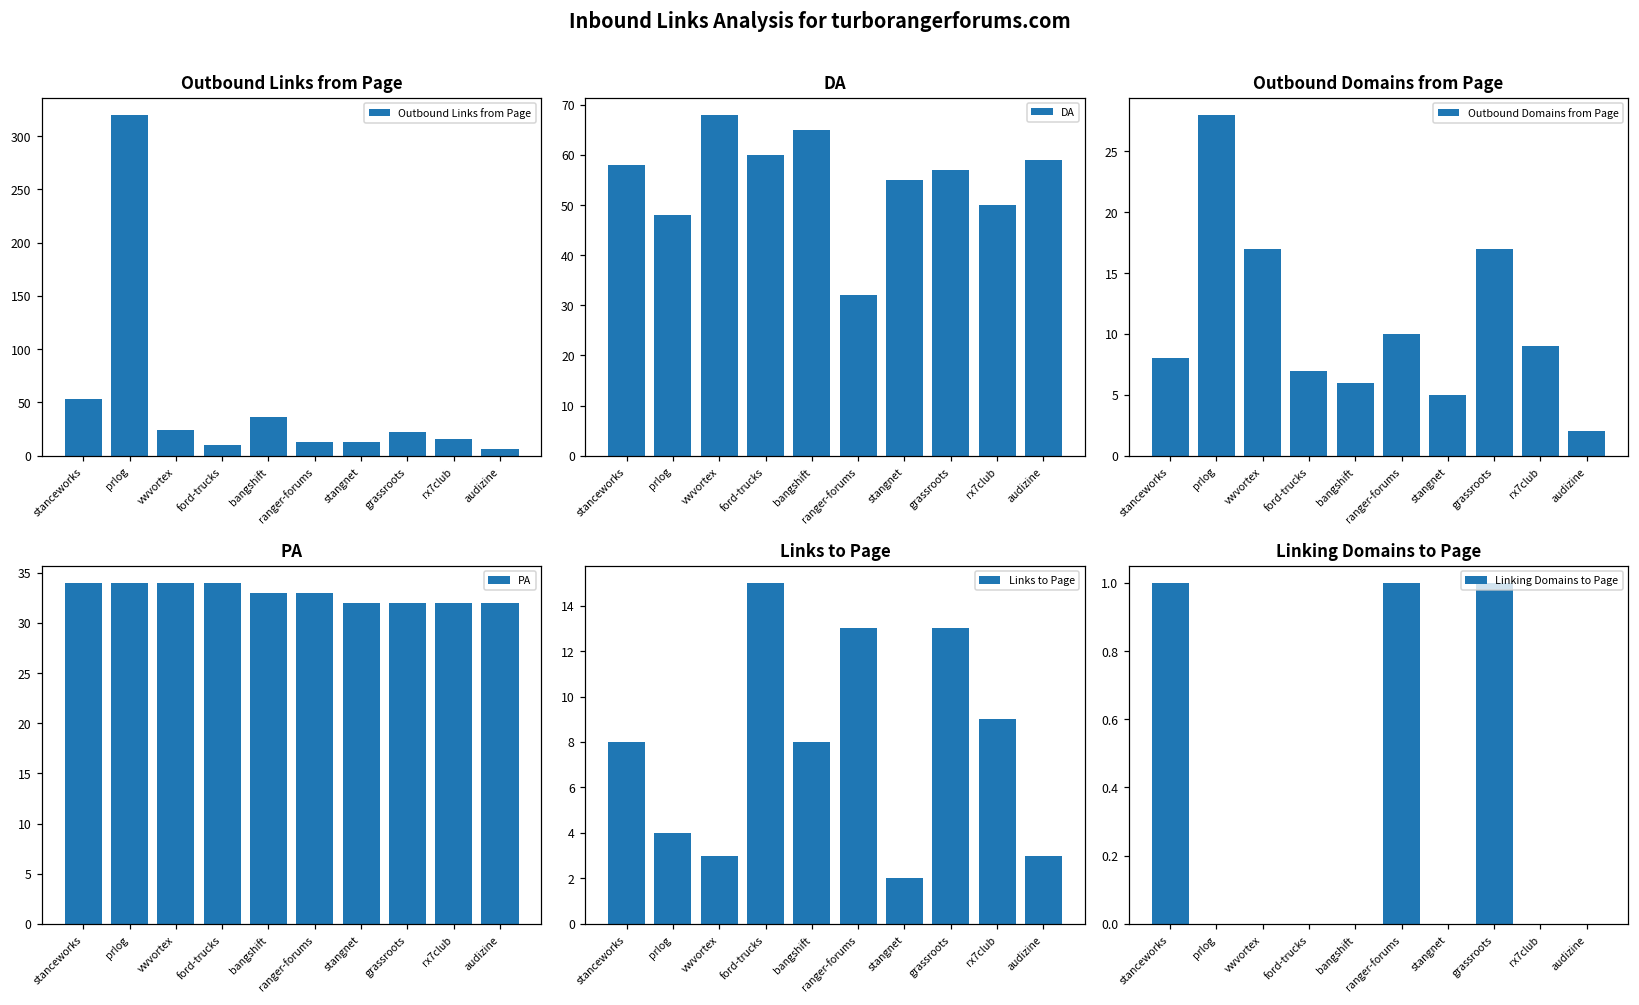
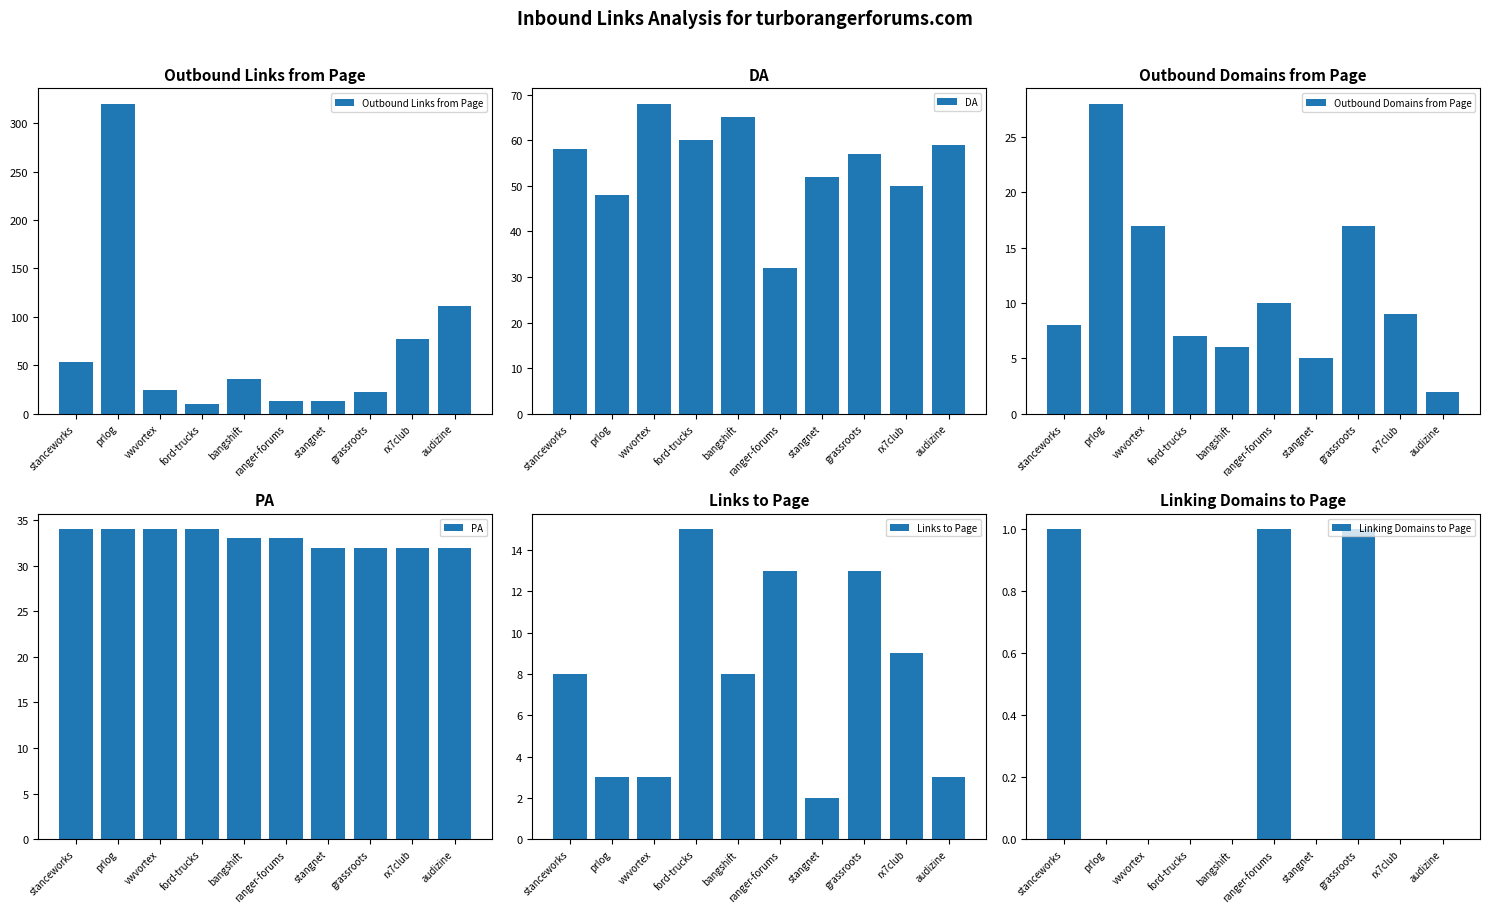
  {
    "Outbound Links from Page": {
      "stanceworks": 50,
      "prlog": 320,
      "vwvortex": 20,
      "ford-trucks": 10,
      "bangshift": 40,
      "ranger-forums": 10,
      "stangnet": 10,
      "grassroots": 20,
-     "rx7club": 20,
-     "audizine": 10
+     "rx7club": 80,
+     "audizine": 110
    },
    "DA": {
      "stanceworks": 58,
      "prlog": 48,
      "vwvortex": 68,
      "ford-trucks": 60,
      "bangshift": 65,
      "ranger-forums": 32,
-     "stangnet": 55,
+     "stangnet": 52,
      "grassroots": 57,
      "rx7club": 50,
      "audizine": 59
    },
    "Outbound Domains from Page": {
      "stanceworks": 8.0,
      "prlog": 28.0,
      "vwvortex": 17.0,
      "ford-trucks": 7.0,
      "bangshift": 6.0,
      "ranger-forums": 10.0,
      "stangnet": 5.0,
      "grassroots": 17.0,
      "rx7club": 9.0,
      "audizine": 2.0
    },
    "PA": {
      "stanceworks": 34,
      "prlog": 34,
      "vwvortex": 34,
      "ford-trucks": 34,
      "bangshift": 33,
      "ranger-forums": 33,
      "stangnet": 32,
      "grassroots": 32,
      "rx7club": 32,
      "audizine": 32
    },
    "Links to Page": {
      "stanceworks": 8,
-     "prlog": 4,
+     "prlog": 3,
      "vwvortex": 3,
      "ford-trucks": 15,
      "bangshift": 8,
      "ranger-forums": 13,
      "stangnet": 2,
      "grassroots": 13,
      "rx7club": 9,
      "audizine": 3
    },
    "Linking Domains to Page": {
      "stanceworks": 1.00,
      "prlog": 0.00,
      "vwvortex": 0.00,
      "ford-trucks": 0.00,
      "bangshift": 0.00,
      "ranger-forums": 1.00,
      "stangnet": 0.00,
      "rx7club": 0.00,
      "audizine": 0.00
    }
  }
